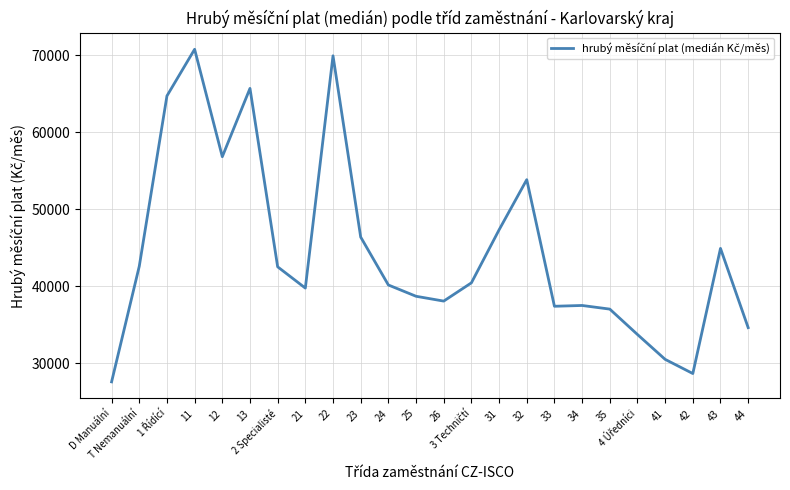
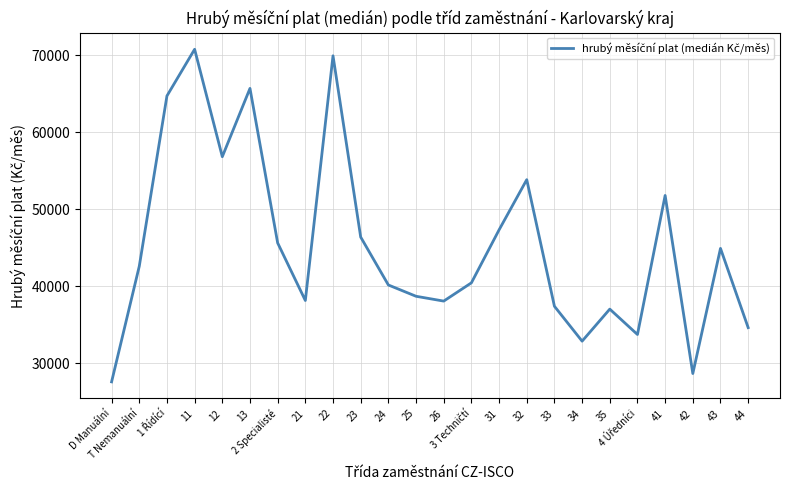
  {
    "D Manuální": 28000,
    "T Nemanuální": 43000,
    "1 Řídící": 65000,
    "11": 71000,
    "12": 57000,
    "13": 66000,
-   "2 Specialisté": 43000,
-   "21": 40000,
+   "2 Specialisté": 46000,
+   "21": 38000,
    "22": 70000,
    "23": 46000,
    "24": 40000,
    "25": 39000,
    "26": 38000,
    "3 Techničtí": 40000,
    "31": 47000,
    "32": 54000,
    "33": 37000,
-   "34": 38000,
+   "34": 33000,
    "35": 37000,
    "4 Úředníci": 34000,
-   "41": 31000,
+   "41": 52000,
    "42": 29000,
    "43": 45000,
    "44": 35000
  }
